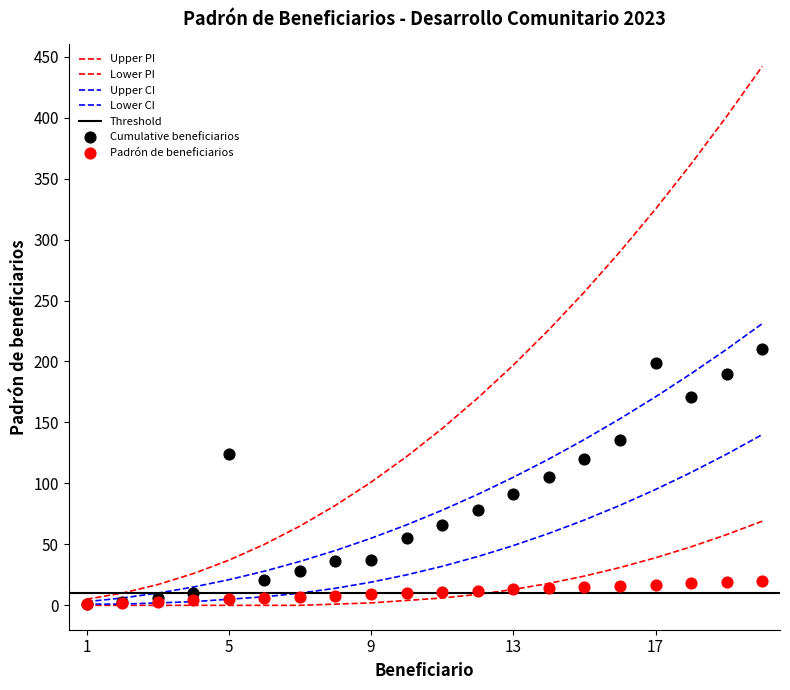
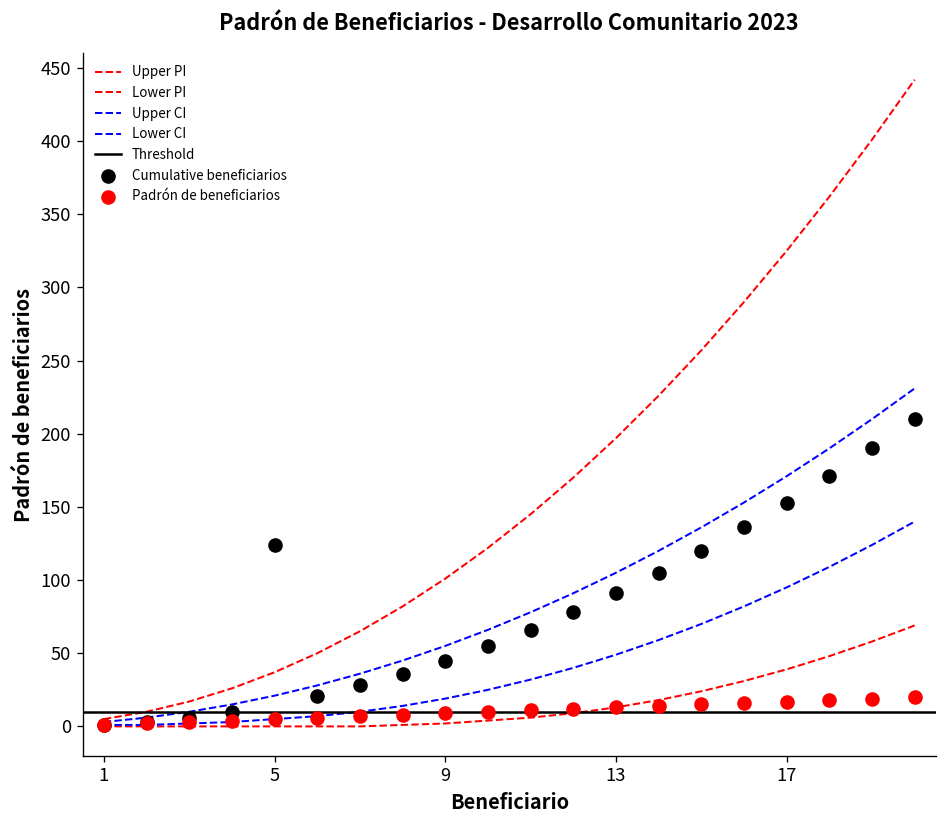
  {
    "Cumulative beneficiarios": {
-     "9": 37,
-     "17": 199
+     "9": 45,
+     "17": 153
    }
  }
